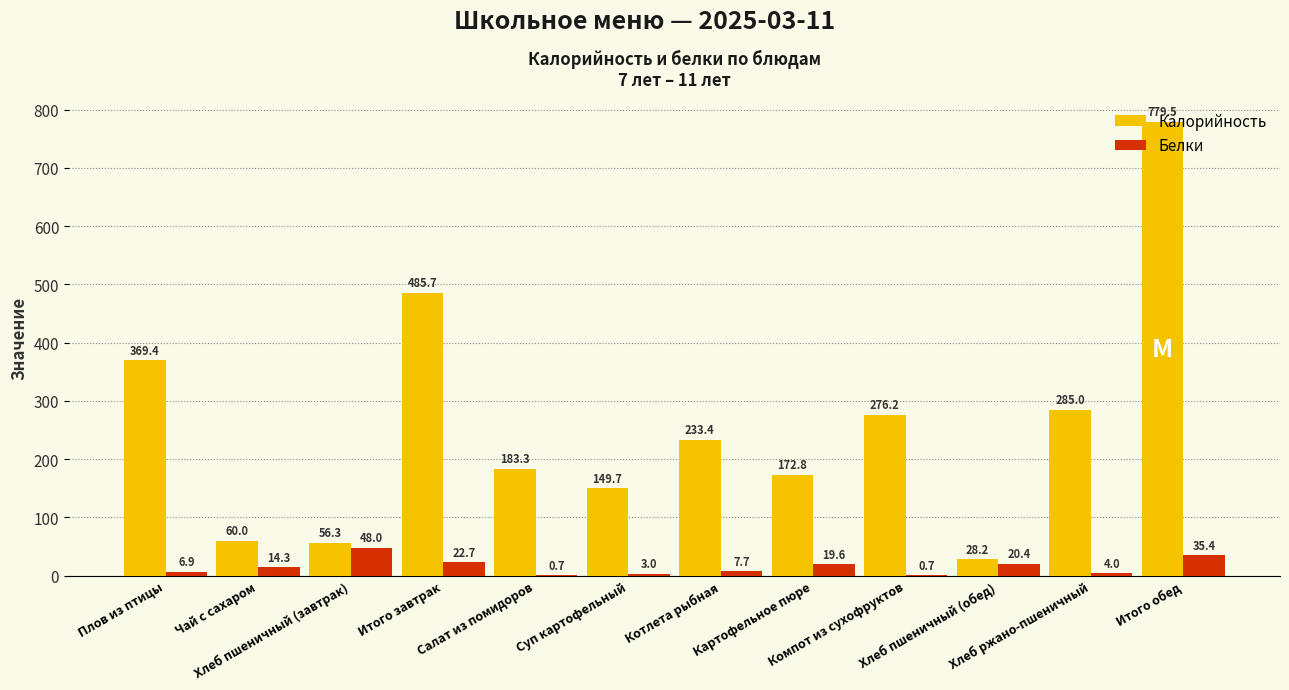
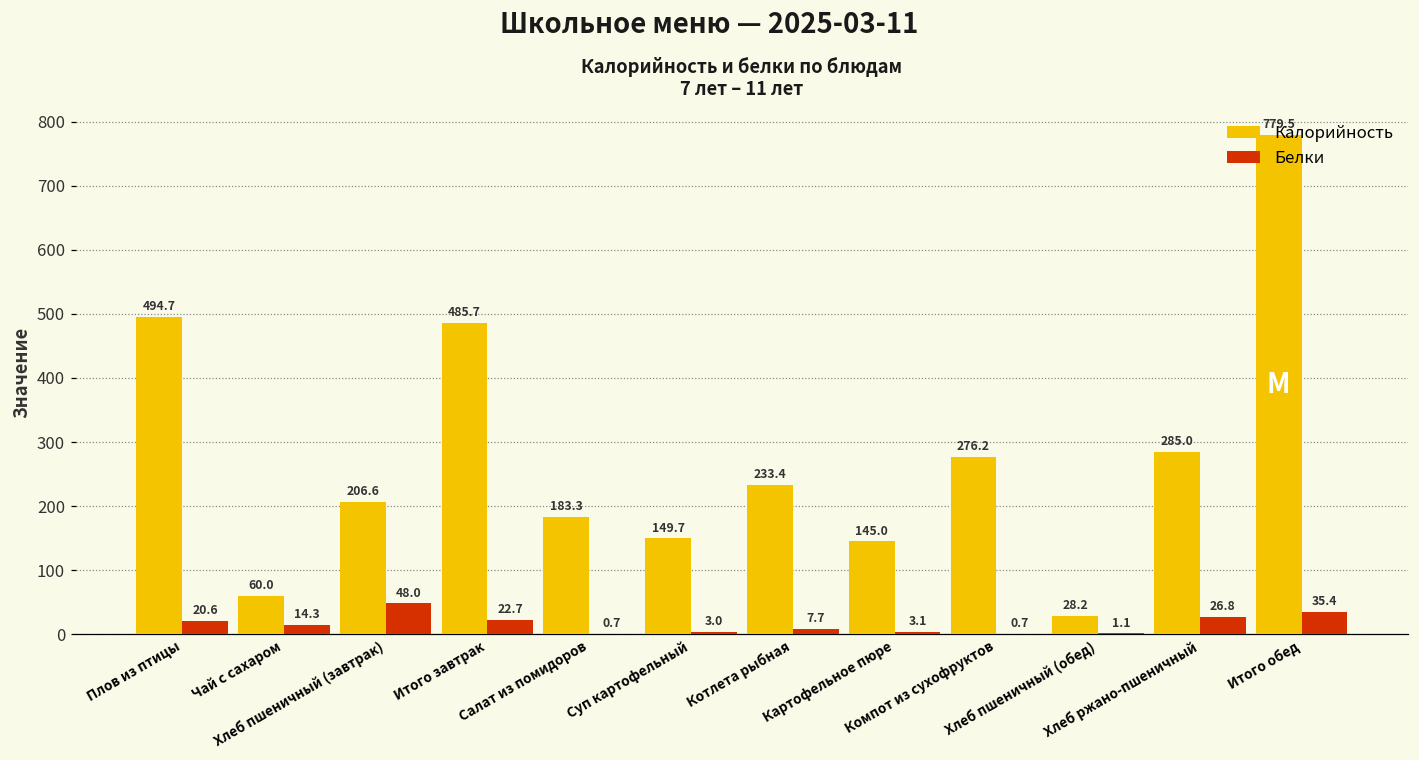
  {
    "Калорийность": {
-     "Плов из птицы": 369.4,
+     "Плов из птицы": 494.7,
      "Чай с сахаром": 60.0,
-     "Хлеб пшеничный (завтрак)": 56.3,
+     "Хлеб пшеничный (завтрак)": 206.6,
      "Итого завтрак": 485.7,
      "Салат из помидоров": 183.3,
      "Суп картофельный": 149.7,
      "Котлета рыбная": 233.4,
-     "Картофельное пюре": 172.8,
+     "Картофельное пюре": 145.0,
      "Компот из сухофруктов": 276.2,
      "Хлеб пшеничный (обед)": 28.2,
      "Хлеб ржано-пшеничный": 285.0,
      "Итого обед": 779.5
    },
    "Белки": {
-     "Плов из птицы": 6.9,
+     "Плов из птицы": 20.6,
      "Чай с сахаром": 14.3,
      "Хлеб пшеничный (завтрак)": 48.0,
      "Итого завтрак": 22.7,
      "Салат из помидоров": 0.7,
      "Суп картофельный": 3.0,
      "Котлета рыбная": 7.7,
-     "Картофельное пюре": 19.6,
+     "Картофельное пюре": 3.1,
      "Компот из сухофруктов": 0.7,
-     "Хлеб пшеничный (обед)": 20.4,
-     "Хлеб ржано-пшеничный": 4.0,
+     "Хлеб пшеничный (обед)": 1.1,
+     "Хлеб ржано-пшеничный": 26.8,
      "Итого обед": 35.4
    }
  }
